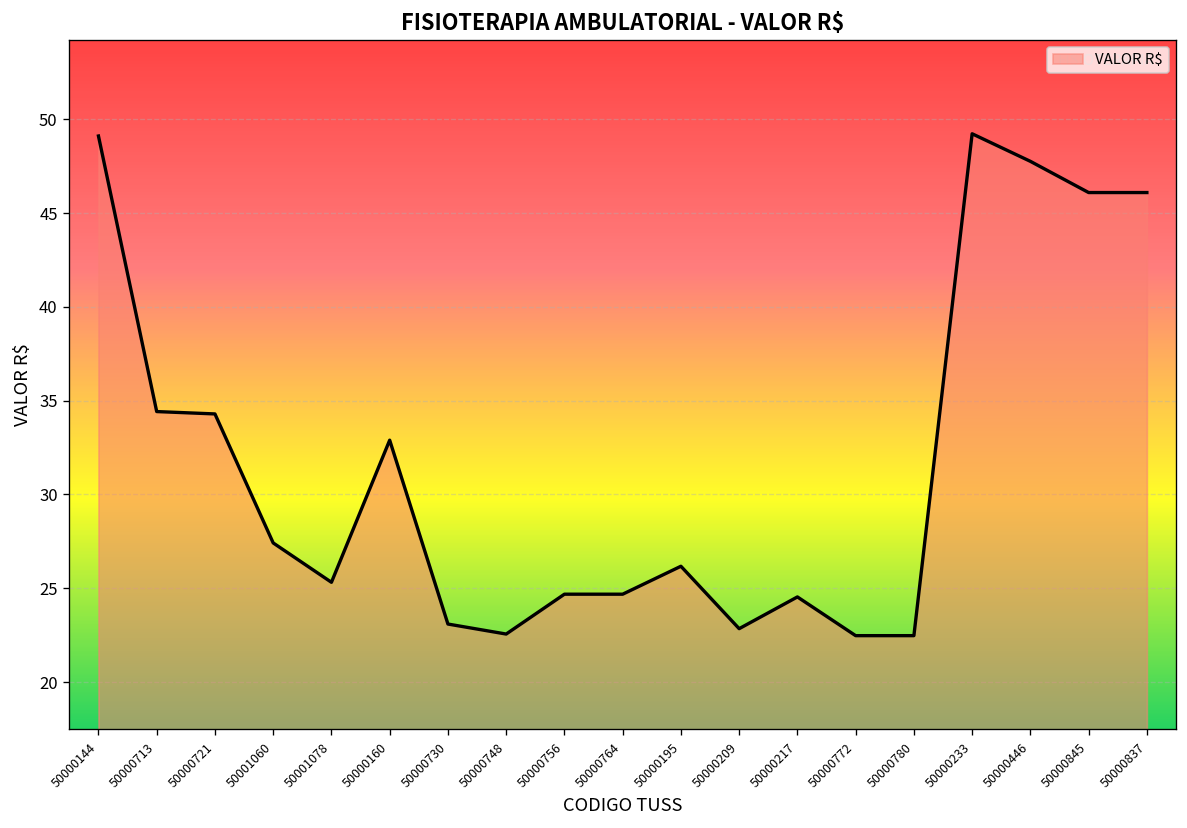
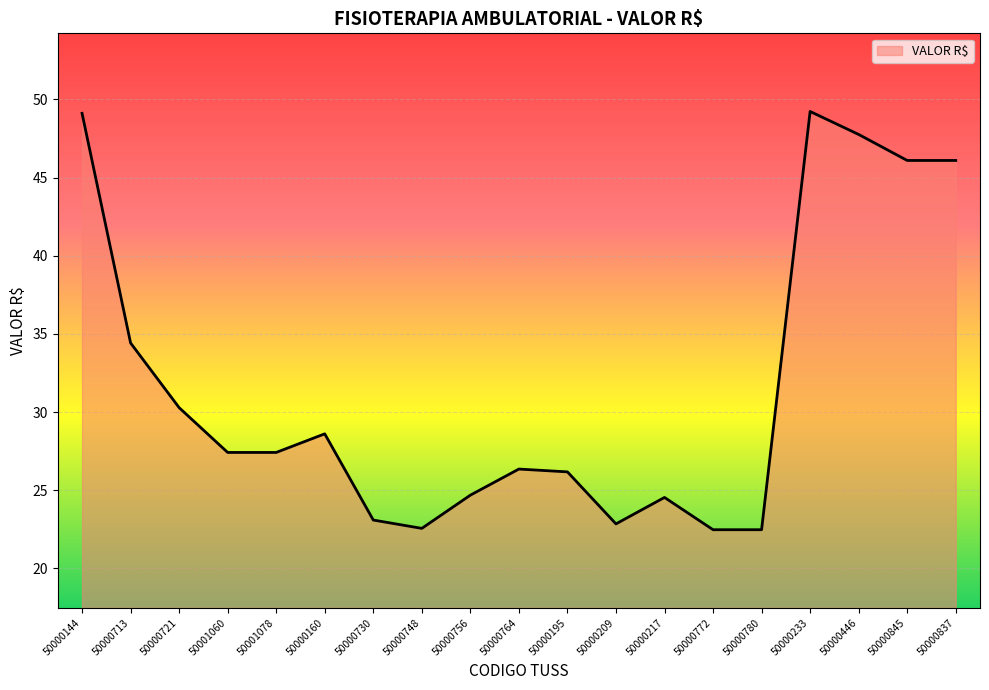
  {
    "50000144": 49.1,
    "50000713": 34.4,
-   "50000721": 34.3,
+   "50000721": 30.3,
    "50001060": 27.4,
-   "50001078": 25.3,
-   "50000160": 32.9,
+   "50001078": 27.4,
+   "50000160": 28.6,
    "50000730": 23.1,
    "50000748": 22.6,
    "50000756": 24.7,
-   "50000764": 24.7,
+   "50000764": 26.4,
    "50000195": 26.2,
    "50000209": 22.8,
    "50000217": 24.5,
    "50000772": 22.5,
    "50000780": 22.5,
    "50000233": 49.2,
    "50000446": 47.8,
    "50000845": 46.1,
    "50000837": 46.1
  }
